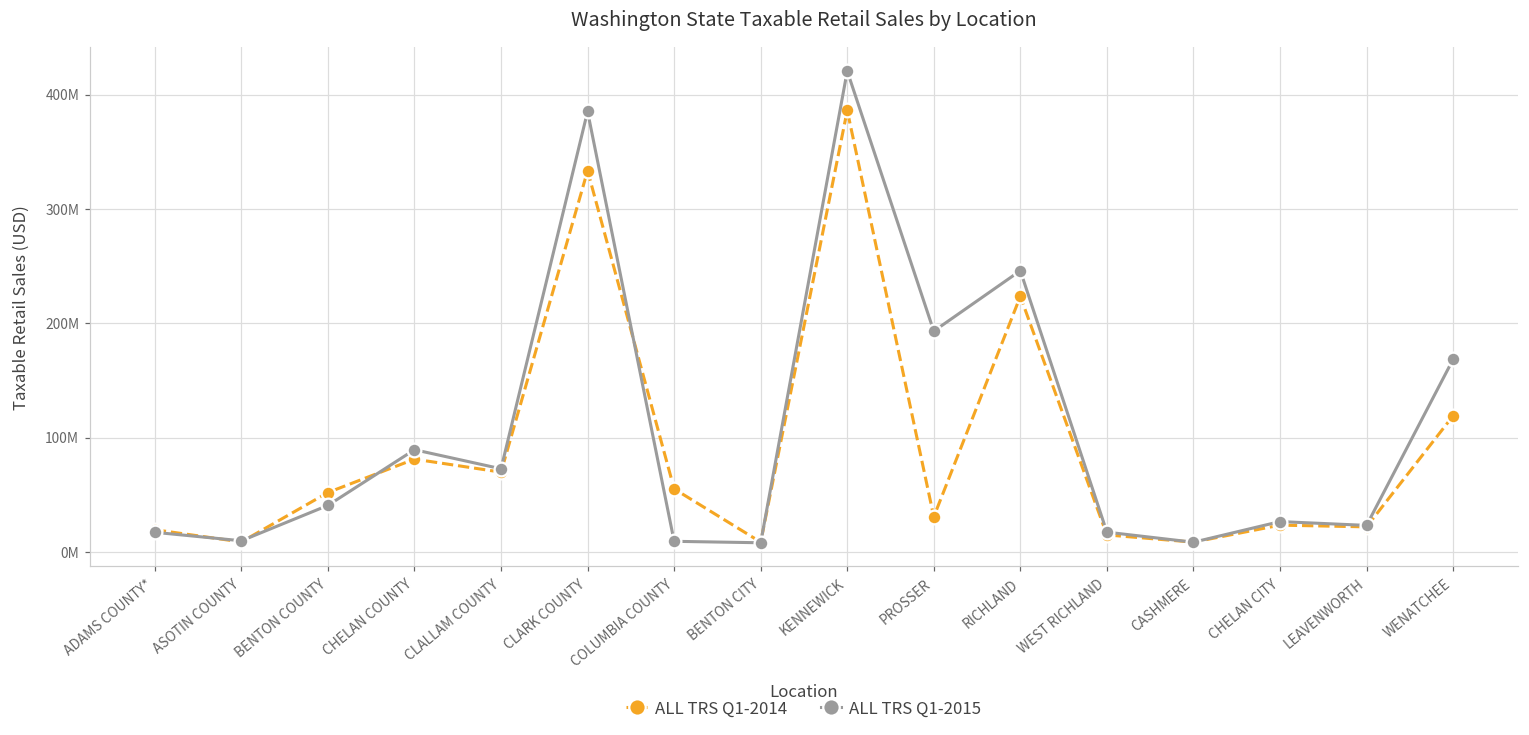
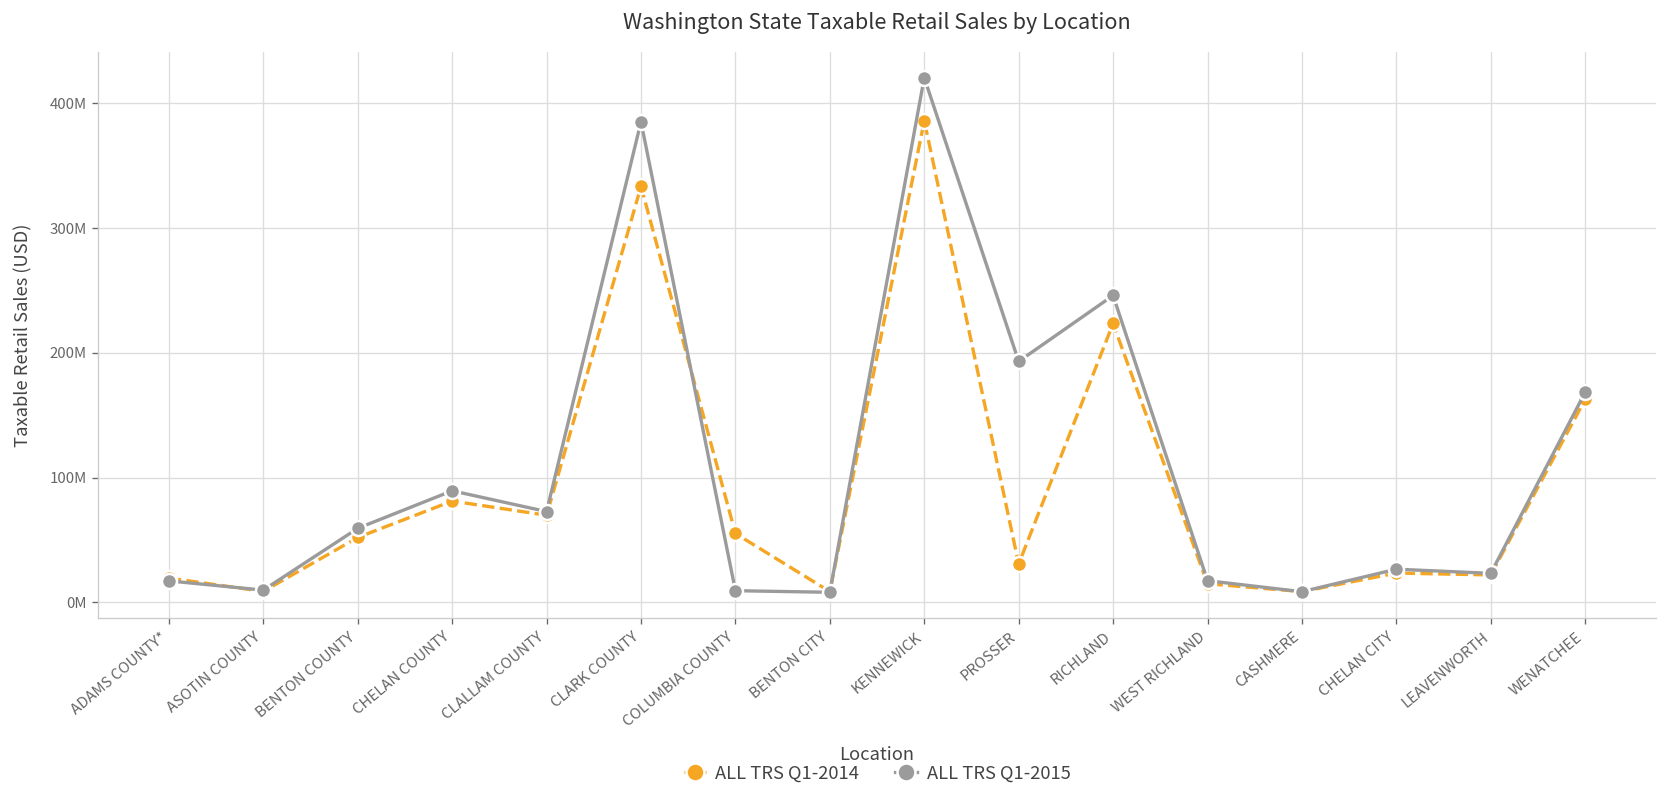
  {
    "ALL TRS Q1-2014": {
      "BENTON COUNTY": 52000000,
      "CHELAN COUNTY": 81000000,
      "CLALLAM COUNTY": 70000000,
      "CLARK COUNTY": 333000000,
      "COLUMBIA COUNTY": 55000000,
      "KENNEWICK": 386000000,
      "PROSSER": 31000000,
      "RICHLAND": 224000000,
      "CHELAN CITY": 23000000,
-     "WENATCHEE": 119000000
+     "WENATCHEE": 163000000
    },
    "ALL TRS Q1-2015": {
-     "BENTON COUNTY": 41000000,
+     "BENTON COUNTY": 59000000,
      "CHELAN COUNTY": 89000000,
      "CLALLAM COUNTY": 73000000,
      "CLARK COUNTY": 385000000,
      "COLUMBIA COUNTY": 9000000,
      "KENNEWICK": 421000000,
      "PROSSER": 193000000,
      "RICHLAND": 246000000,
      "CHELAN CITY": 27000000,
      "WENATCHEE": 168000000
    }
  }
